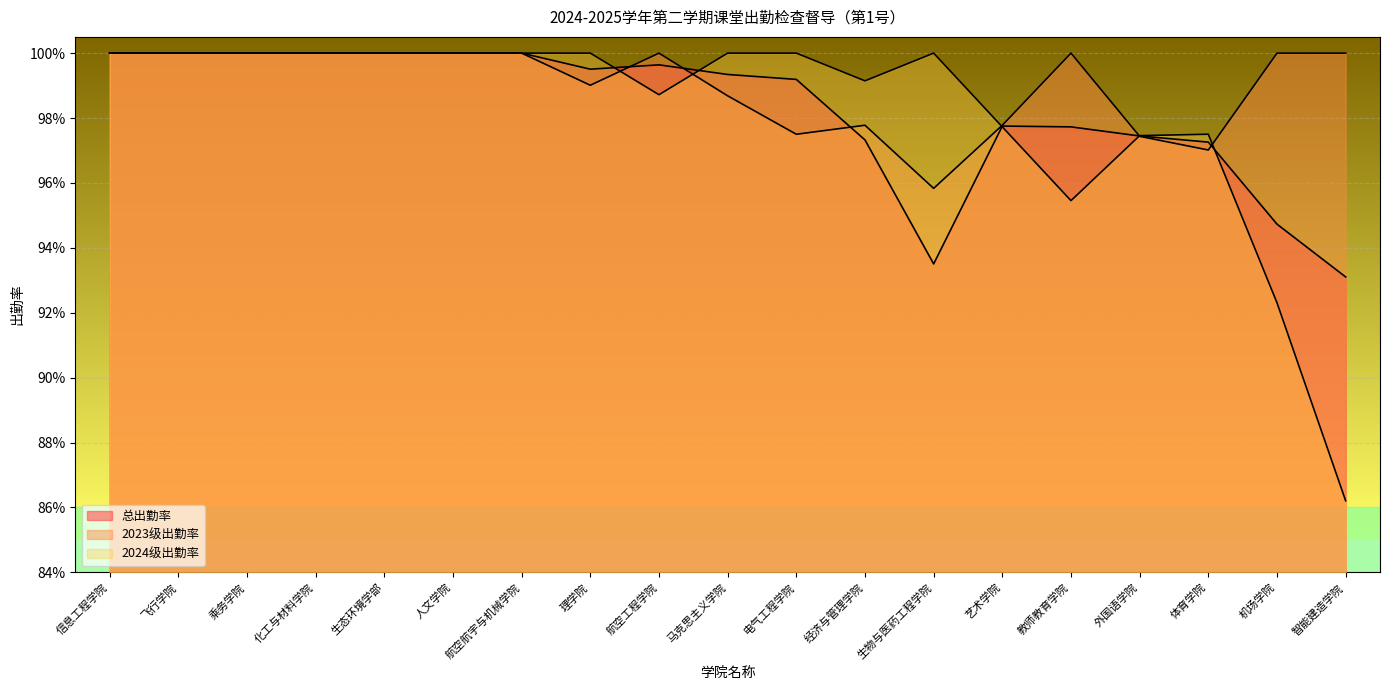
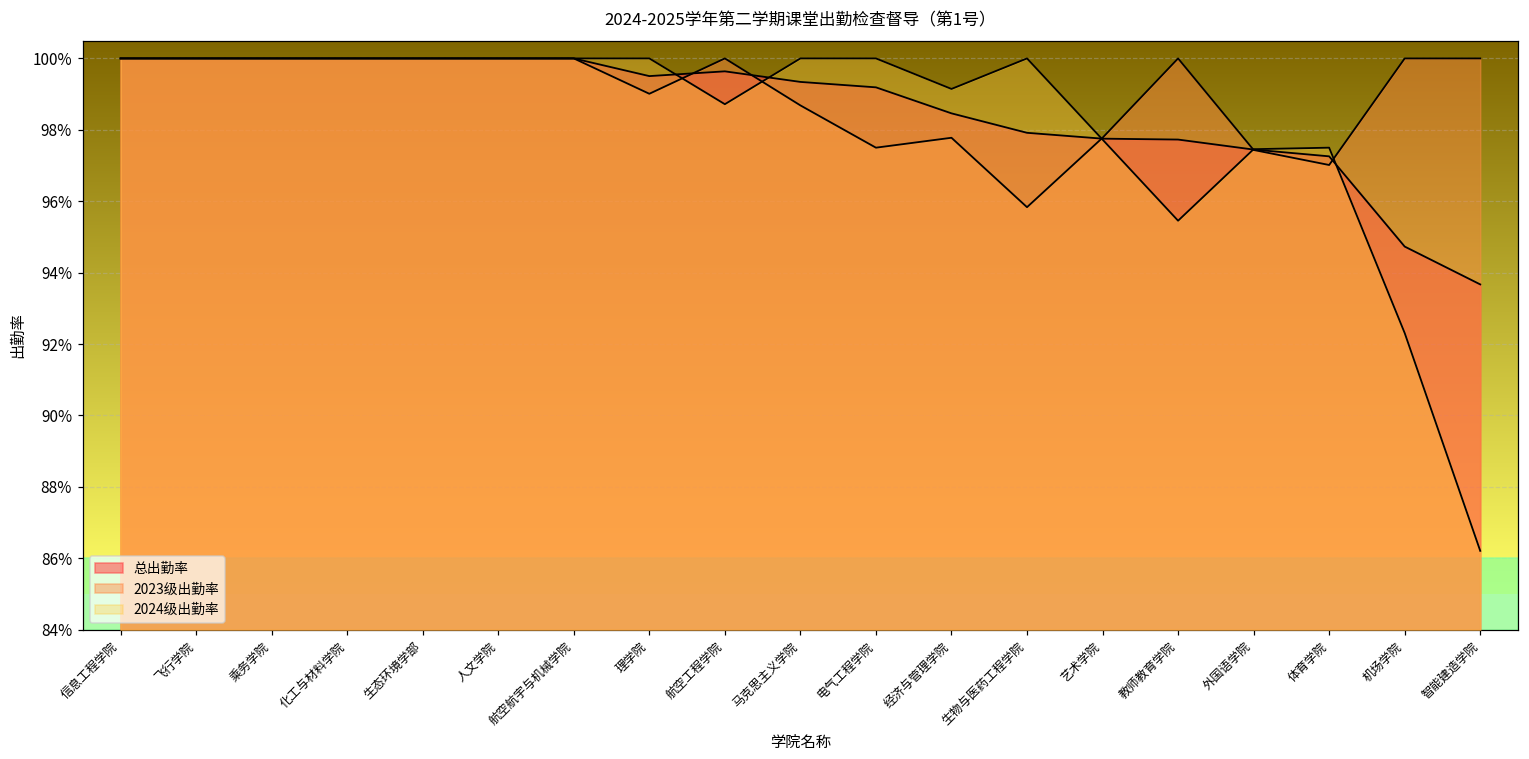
  {
    "总出勤率": {
      "理学院": "99.5%",
      "航空工程学院": "99.6%",
      "马克思主义学院": "99.3%",
      "电气工程学院": "99.2%",
-     "经济与管理学院": "97.3%",
-     "生物与医药工程学院": "93.5%",
+     "经济与管理学院": "98.5%",
+     "生物与医药工程学院": "97.9%",
      "教师教育学院": "97.7%",
      "体育学院": "97.3%",
      "机场学院": "94.7%",
-     "智能建造学院": "93.1%"
+     "智能建造学院": "93.7%"
    }
  }
